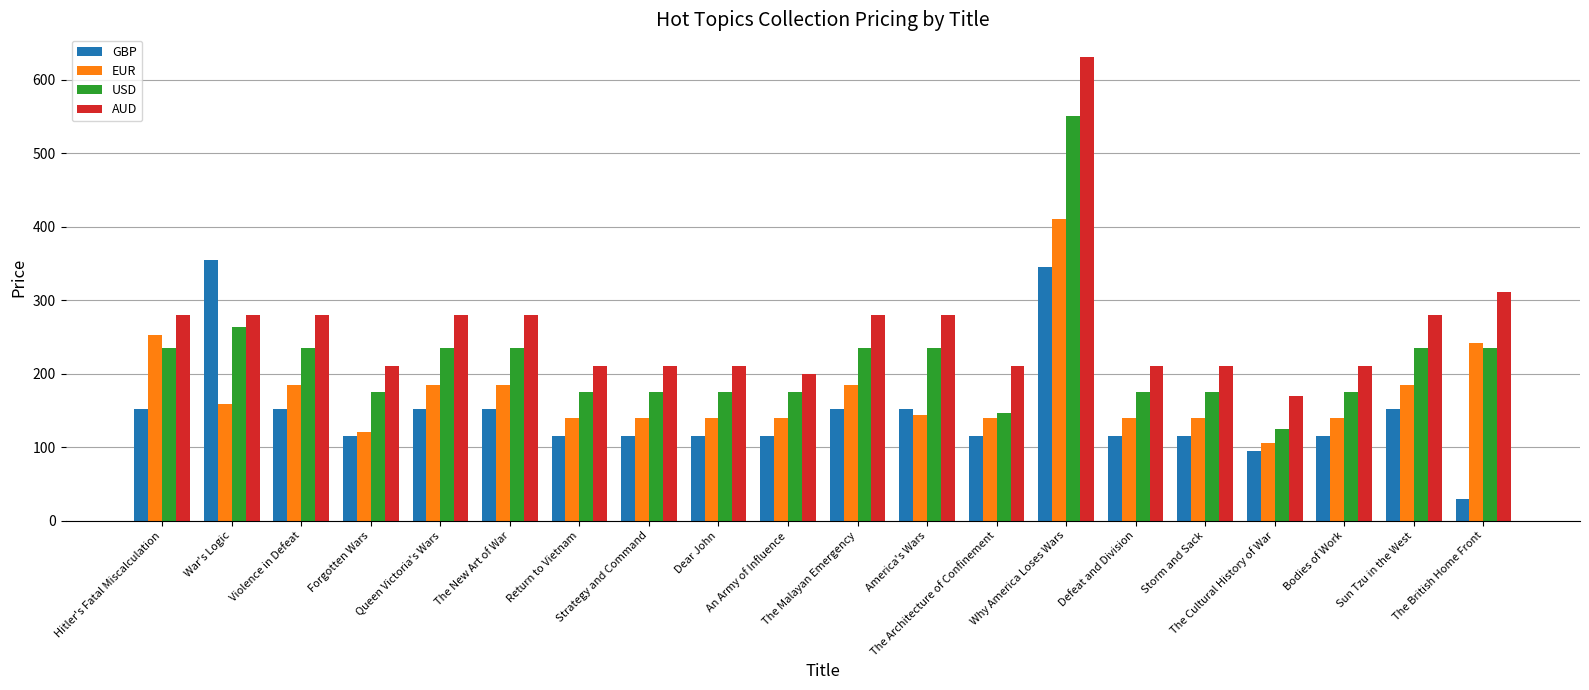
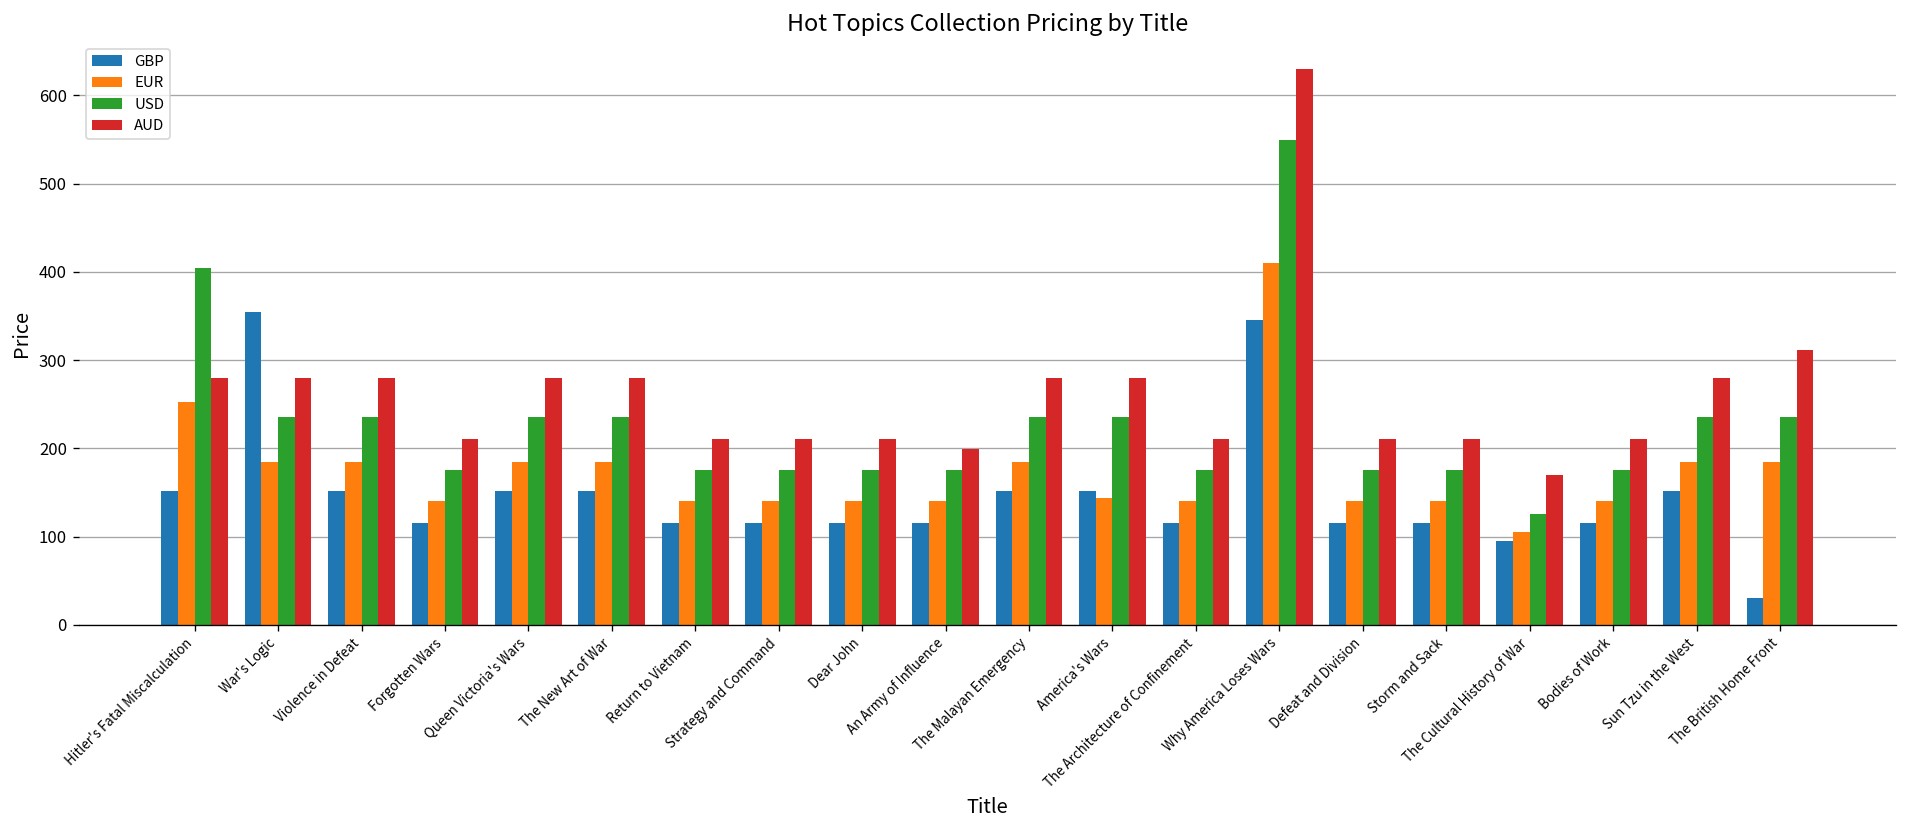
  {
    "GBP": {
      "Hitler's Fatal Miscalculation": 150,
      "War's Logic": 350,
      "Violence in Defeat": 150,
      "Forgotten Wars": 120,
      "Queen Victoria's Wars": 150,
      "The New Art of War": 150,
      "Return to Vietnam": 120,
      "Strategy and Command": 120,
      "Dear John": 120,
      "An Army of Influence": 120,
      "The Malayan Emergency": 150,
      "America's Wars": 150,
      "The Architecture of Confinement": 120,
      "Why America Loses Wars": 350,
      "Defeat and Division": 120,
      "Storm and Sack": 120,
      "The Cultural History of War": 100,
      "Bodies of Work": 120,
      "Sun Tzu in the West": 150,
      "The British Home Front": 30
    },
    "EUR": {
      "Hitler's Fatal Miscalculation": 250,
-     "War's Logic": 160,
+     "War's Logic": 190,
      "Violence in Defeat": 190,
-     "Forgotten Wars": 120,
+     "Forgotten Wars": 140,
      "Queen Victoria's Wars": 190,
      "The New Art of War": 190,
      "Return to Vietnam": 140,
      "Strategy and Command": 140,
      "Dear John": 140,
      "An Army of Influence": 140,
      "The Malayan Emergency": 190,
      "America's Wars": 140,
      "The Architecture of Confinement": 140,
      "Why America Loses Wars": 410,
      "Defeat and Division": 140,
      "Storm and Sack": 140,
      "The Cultural History of War": 110,
      "Bodies of Work": 140,
      "Sun Tzu in the West": 190,
-     "The British Home Front": 240
+     "The British Home Front": 190
    },
    "USD": {
-     "Hitler's Fatal Miscalculation": 240,
-     "War's Logic": 260,
+     "Hitler's Fatal Miscalculation": 400,
+     "War's Logic": 240,
      "Violence in Defeat": 240,
      "Forgotten Wars": 180,
      "Queen Victoria's Wars": 240,
      "The New Art of War": 240,
      "Return to Vietnam": 180,
      "Strategy and Command": 180,
      "Dear John": 180,
      "An Army of Influence": 180,
      "The Malayan Emergency": 240,
      "America's Wars": 240,
-     "The Architecture of Confinement": 150,
+     "The Architecture of Confinement": 180,
      "Why America Loses Wars": 550,
      "Defeat and Division": 180,
      "Storm and Sack": 180,
      "The Cultural History of War": 130,
      "Bodies of Work": 180,
      "Sun Tzu in the West": 240,
      "The British Home Front": 240
    },
    "AUD": {
      "Hitler's Fatal Miscalculation": 280,
      "War's Logic": 280,
      "Violence in Defeat": 280,
      "Forgotten Wars": 210,
      "Queen Victoria's Wars": 280,
      "The New Art of War": 280,
      "Return to Vietnam": 210,
      "Strategy and Command": 210,
      "Dear John": 210,
      "An Army of Influence": 200,
      "The Malayan Emergency": 280,
      "America's Wars": 280,
      "The Architecture of Confinement": 210,
      "Why America Loses Wars": 630,
      "Defeat and Division": 210,
      "Storm and Sack": 210,
      "The Cultural History of War": 170,
      "Bodies of Work": 210,
      "Sun Tzu in the West": 280,
      "The British Home Front": 310
    }
  }
